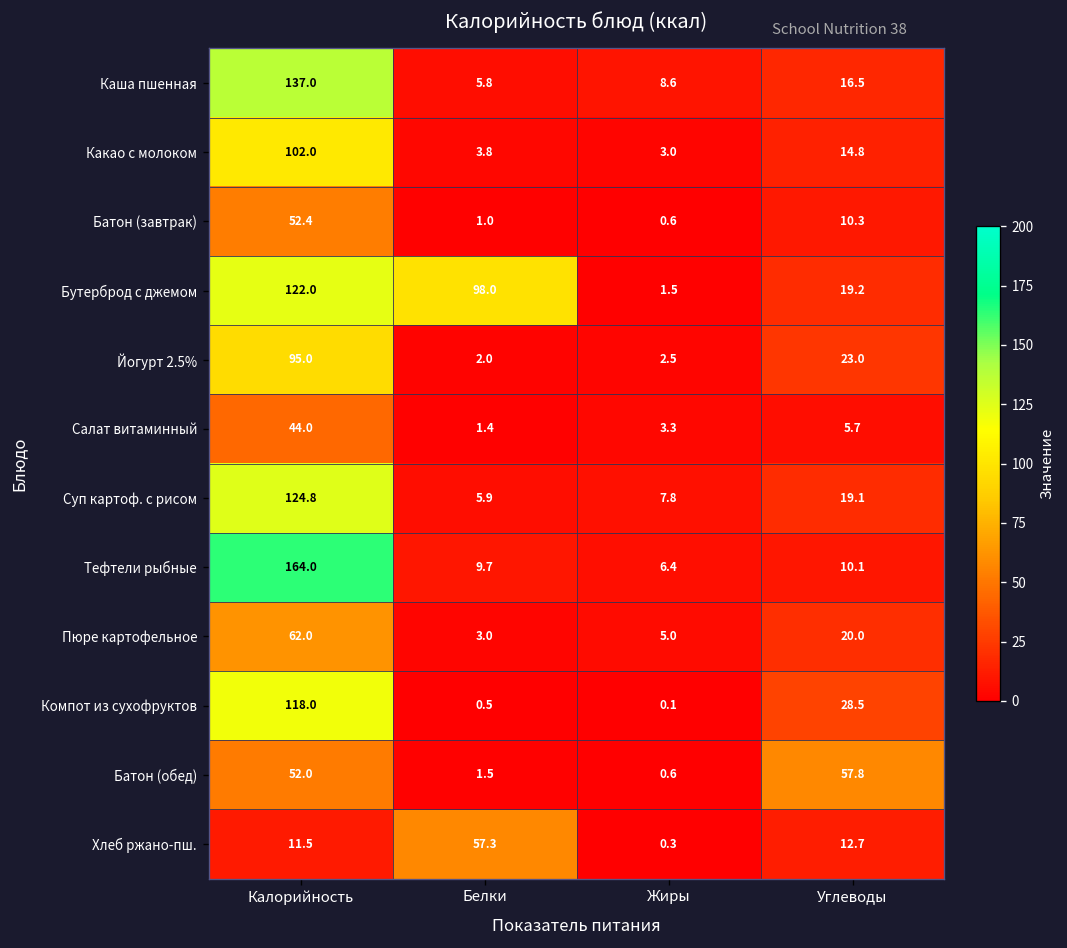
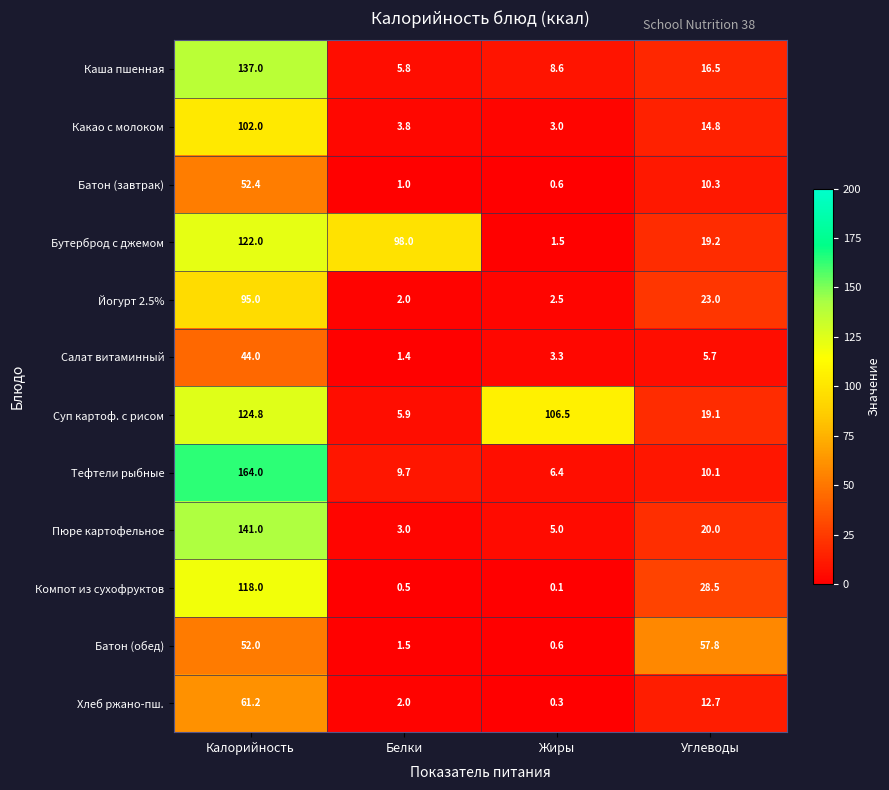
  {
    "Каша пшенная": {
      "Калорийность": 137.0,
      "Белки": 5.8,
      "Жиры": 8.6,
      "Углеводы": 16.5
    },
    "Какао с молоком": {
      "Калорийность": 102.0,
      "Белки": 3.8,
      "Жиры": 3.0,
      "Углеводы": 14.8
    },
    "Батон (завтрак)": {
      "Калорийность": 52.4,
      "Белки": 1.0,
      "Жиры": 0.6,
      "Углеводы": 10.3
    },
    "Бутерброд с джемом": {
      "Калорийность": 122.0,
      "Белки": 98.0,
      "Жиры": 1.5,
      "Углеводы": 19.2
    },
    "Йогурт 2.5%": {
      "Калорийность": 95.0,
      "Белки": 2.0,
      "Жиры": 2.5,
      "Углеводы": 23.0
    },
    "Салат витаминный": {
      "Калорийность": 44.0,
      "Белки": 1.4,
      "Жиры": 3.3,
      "Углеводы": 5.7
    },
    "Суп картоф. с рисом": {
      "Калорийность": 124.8,
      "Белки": 5.9,
-     "Жиры": 7.8,
+     "Жиры": 106.5,
      "Углеводы": 19.1
    },
    "Тефтели рыбные": {
      "Калорийность": 164.0,
      "Белки": 9.7,
      "Жиры": 6.4,
      "Углеводы": 10.1
    },
    "Пюре картофельное": {
-     "Калорийность": 62.0,
+     "Калорийность": 141.0,
      "Белки": 3.0,
      "Жиры": 5.0,
      "Углеводы": 20.0
    },
    "Компот из сухофруктов": {
      "Калорийность": 118.0,
      "Белки": 0.5,
      "Жиры": 0.1,
      "Углеводы": 28.5
    },
    "Батон (обед)": {
      "Калорийность": 52.0,
      "Белки": 1.5,
      "Жиры": 0.6,
      "Углеводы": 57.8
    },
    "Хлеб ржано-пш.": {
-     "Калорийность": 11.5,
-     "Белки": 57.3,
+     "Калорийность": 61.2,
+     "Белки": 2.0,
      "Жиры": 0.3,
      "Углеводы": 12.7
    }
  }
